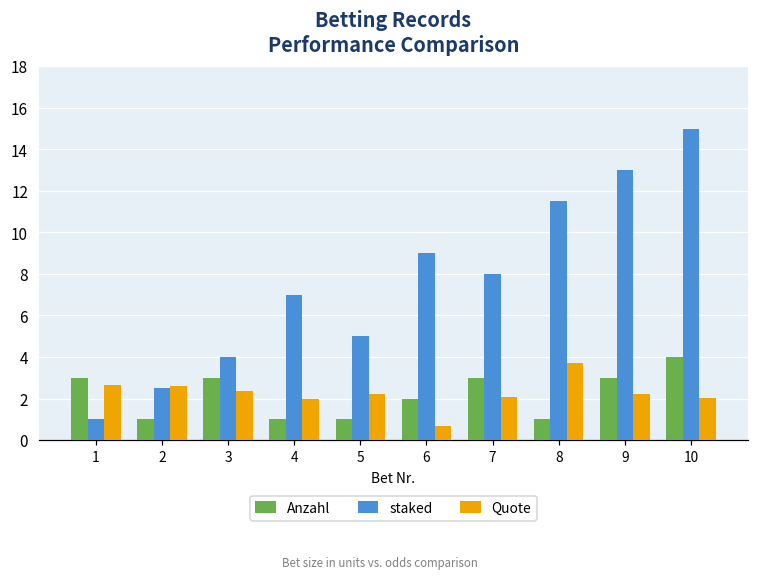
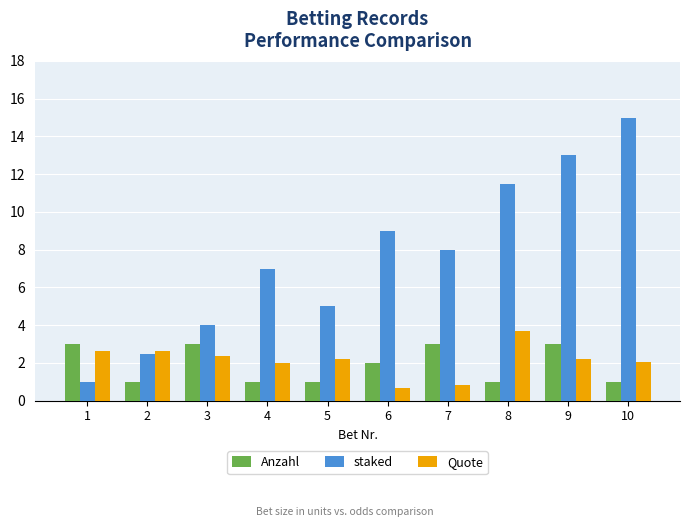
  {
    "Anzahl": {
      "1": 3,
      "2": 1,
      "3": 3,
      "4": 1,
      "5": 1,
      "6": 2,
      "7": 3,
      "8": 1,
      "9": 3,
-     "10": 4
+     "10": 1
    },
    "staked": {
      "1": 1.0,
      "2": 2.5,
      "3": 4.0,
      "4": 7.0,
      "5": 5.0,
      "6": 9.0,
      "7": 8.0,
      "8": 11.5,
      "9": 13.0,
      "10": 15.0
    },
    "Quote": {
      "1": 2.6,
      "2": 2.6,
      "3": 2.4,
      "4": 2.0,
      "5": 2.2,
      "6": 0.7,
-     "7": 2.1,
+     "7": 0.8,
      "8": 3.7,
      "9": 2.2,
      "10": 2.0
    }
  }
